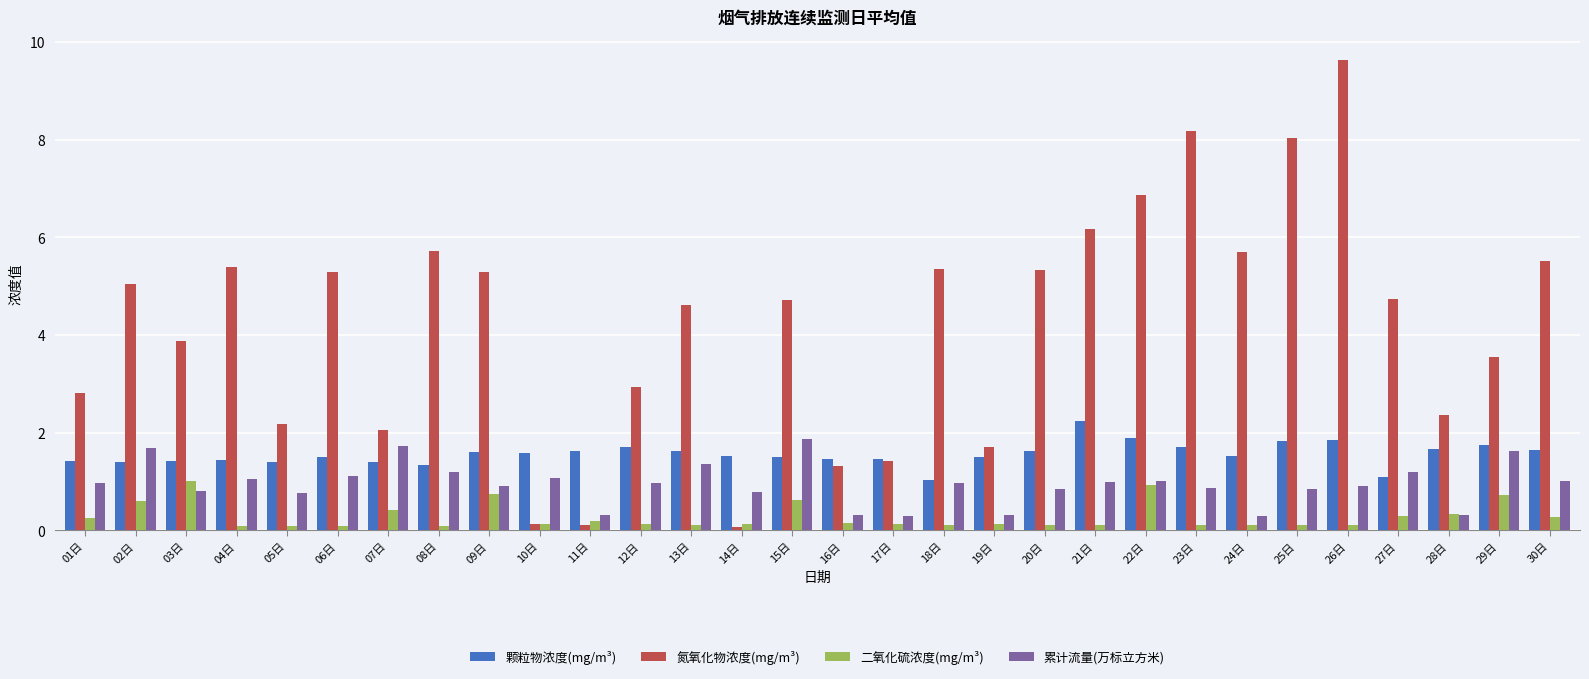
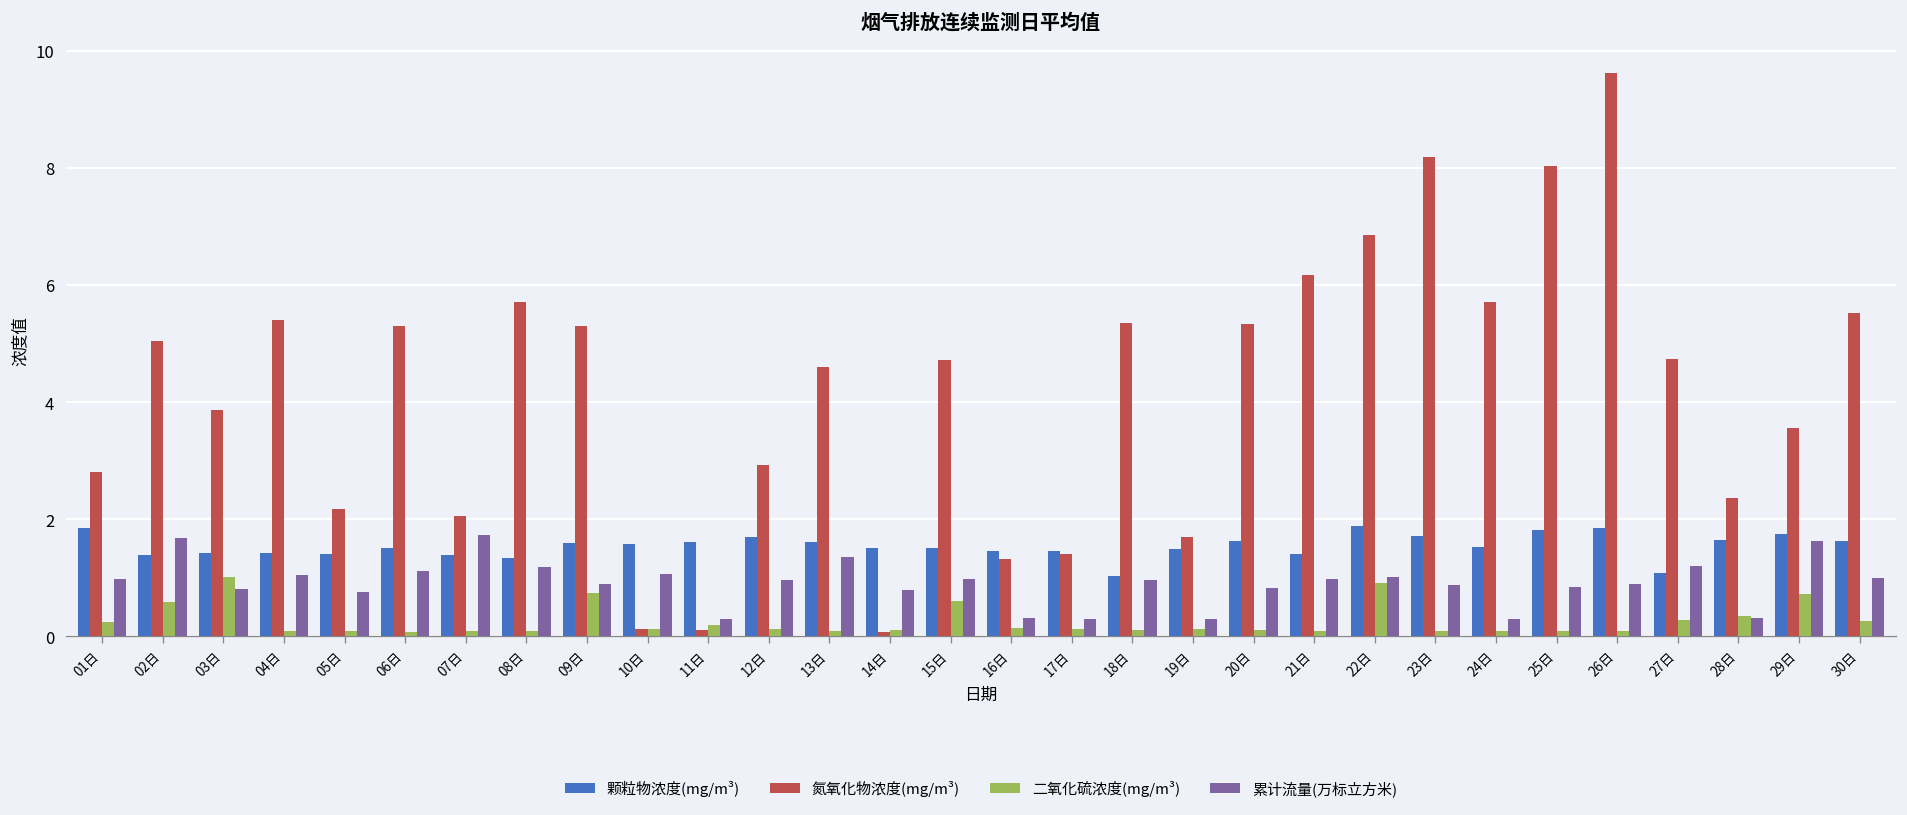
  {
    "颗粒物浓度(mg/m³)": {
-     "01日": 1.4,
+     "01日": 1.9,
      "02日": 1.4,
      "03日": 1.4,
      "04日": 1.4,
      "05日": 1.4,
      "06日": 1.5,
      "07日": 1.4,
      "08日": 1.3,
      "09日": 1.6,
      "10日": 1.6,
      "11日": 1.6,
      "12日": 1.7,
      "13日": 1.6,
      "14日": 1.5,
      "15日": 1.5,
      "16日": 1.5,
      "17日": 1.5,
      "18日": 1.0,
      "19日": 1.5,
      "20日": 1.6,
-     "21日": 2.2,
+     "21日": 1.4,
      "22日": 1.9,
      "23日": 1.7,
      "24日": 1.5,
      "25日": 1.8,
      "26日": 1.9,
      "27日": 1.1,
      "28日": 1.7,
      "29日": 1.8,
      "30日": 1.6
    },
    "氮氧化物浓度(mg/m³)": {
      "01日": 2.8,
      "02日": 5.1,
      "03日": 3.9,
      "04日": 5.4,
      "05日": 2.2,
      "06日": 5.3,
      "07日": 2.1,
      "08日": 5.7,
      "09日": 5.3,
      "10日": 0.1,
      "11日": 0.1,
      "12日": 2.9,
      "13日": 4.6,
      "14日": 0.1,
      "15日": 4.7,
      "16日": 1.3,
      "17日": 1.4,
      "18日": 5.4,
      "19日": 1.7,
      "20日": 5.3,
      "21日": 6.2,
      "22日": 6.9,
      "23日": 8.2,
      "24日": 5.7,
      "25日": 8.0,
      "26日": 9.6,
      "27日": 4.7,
      "28日": 2.4,
      "29日": 3.6,
      "30日": 5.5
    },
    "二氧化硫浓度(mg/m³)": {
      "01日": 0.3,
      "02日": 0.6,
      "03日": 1.0,
      "04日": 0.1,
      "05日": 0.1,
      "06日": 0.1,
-     "07日": 0.4,
+     "07日": 0.1,
      "08日": 0.1,
      "09日": 0.7,
      "10日": 0.1,
      "11日": 0.2,
      "12日": 0.1,
      "13日": 0.1,
      "14日": 0.1,
      "15日": 0.6,
      "16日": 0.1,
      "17日": 0.1,
      "18日": 0.1,
      "19日": 0.1,
      "20日": 0.1,
      "21日": 0.1,
      "22日": 0.9,
      "23日": 0.1,
      "24日": 0.1,
      "25日": 0.1,
      "26日": 0.1,
      "27日": 0.3,
      "28日": 0.3,
      "29日": 0.7,
      "30日": 0.3
    },
    "累计流量(万标立方米)": {
      "01日": 1.0,
      "02日": 1.7,
      "03日": 0.8,
      "04日": 1.0,
      "05日": 0.8,
      "06日": 1.1,
      "07日": 1.7,
      "08日": 1.2,
      "09日": 0.9,
      "10日": 1.1,
      "11日": 0.3,
      "12日": 1.0,
      "13日": 1.4,
      "14日": 0.8,
-     "15日": 1.9,
+     "15日": 1.0,
      "16日": 0.3,
      "17日": 0.3,
      "18日": 1.0,
      "19日": 0.3,
      "20日": 0.8,
      "21日": 1.0,
      "22日": 1.0,
      "23日": 0.9,
      "24日": 0.3,
      "25日": 0.8,
      "26日": 0.9,
      "27日": 1.2,
      "28日": 0.3,
      "29日": 1.6,
      "30日": 1.0
    }
  }
